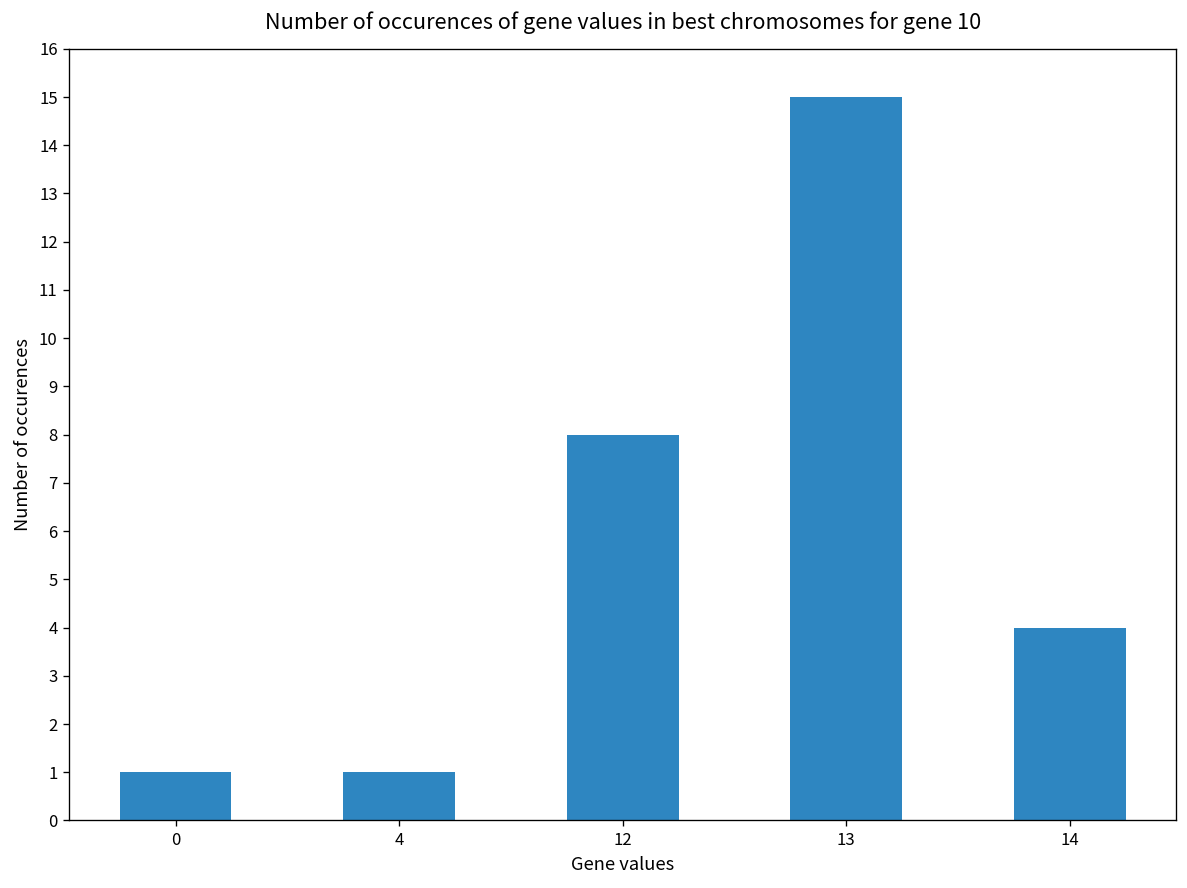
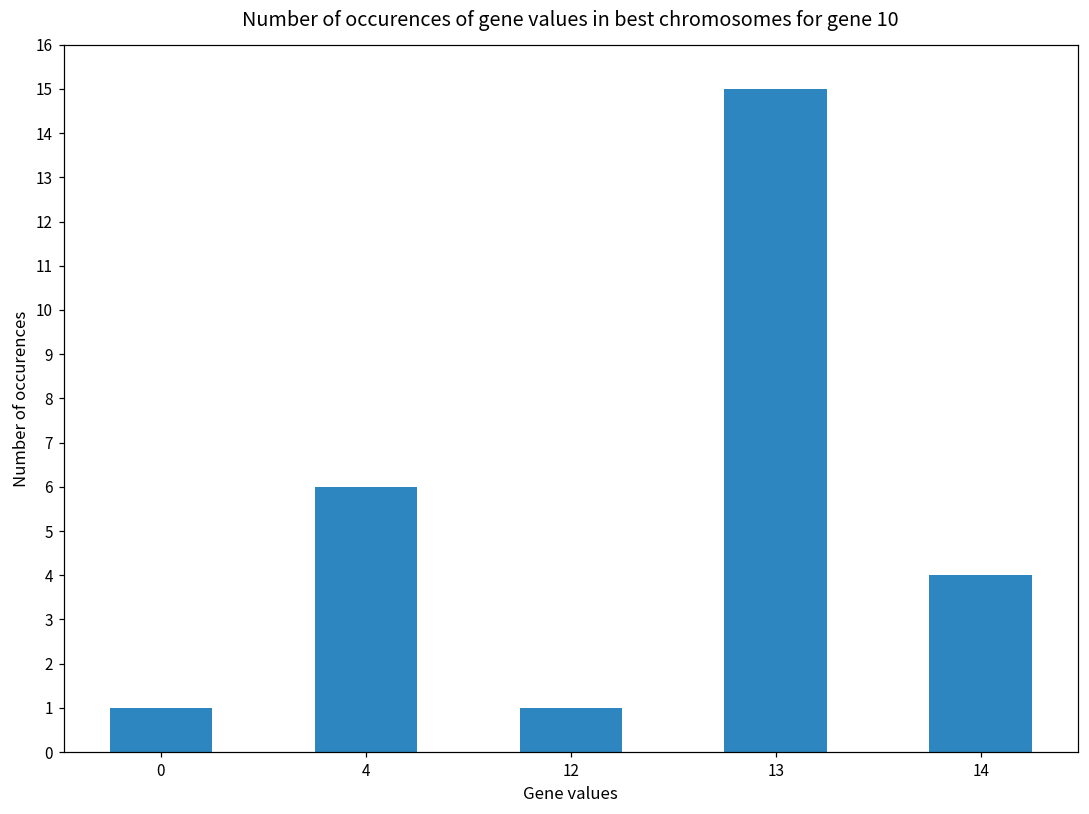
  {
    "0": 1,
-   "4": 1,
-   "12": 8,
+   "4": 6,
+   "12": 1,
    "13": 15,
    "14": 4
  }
